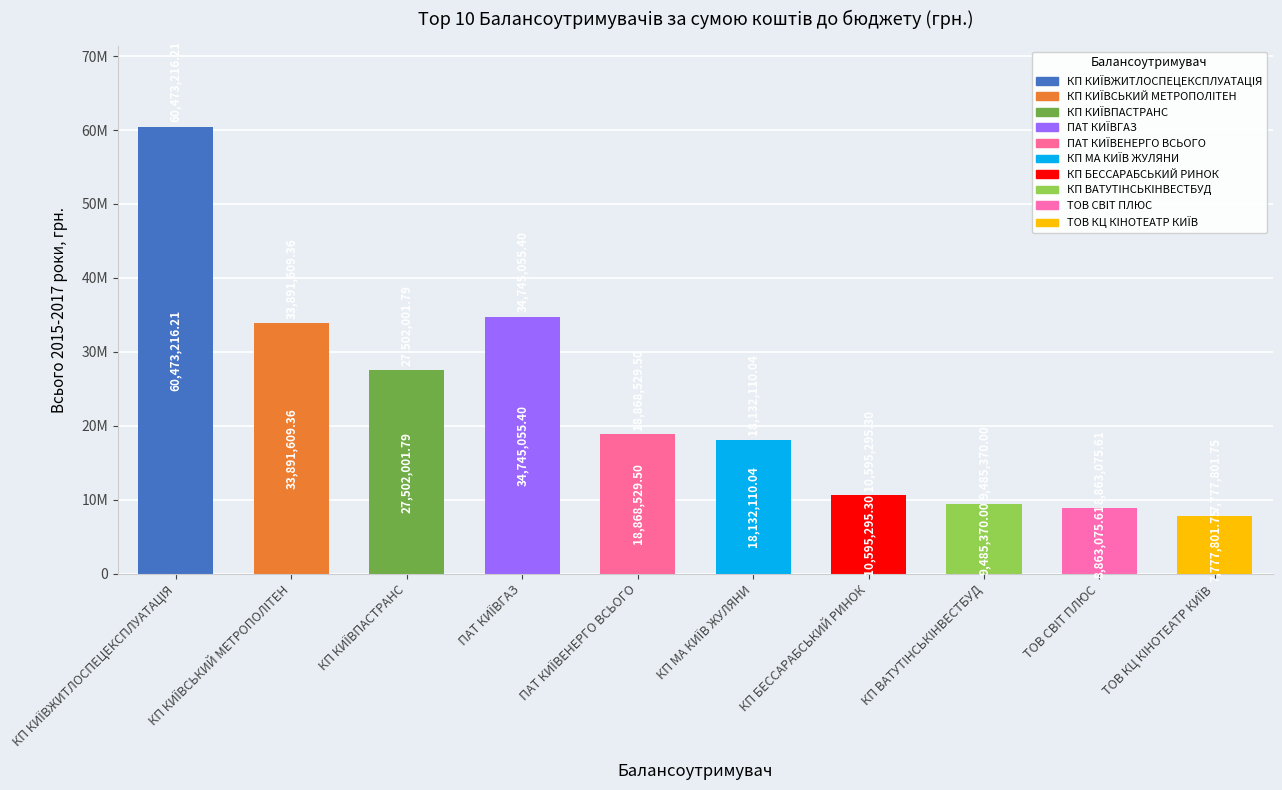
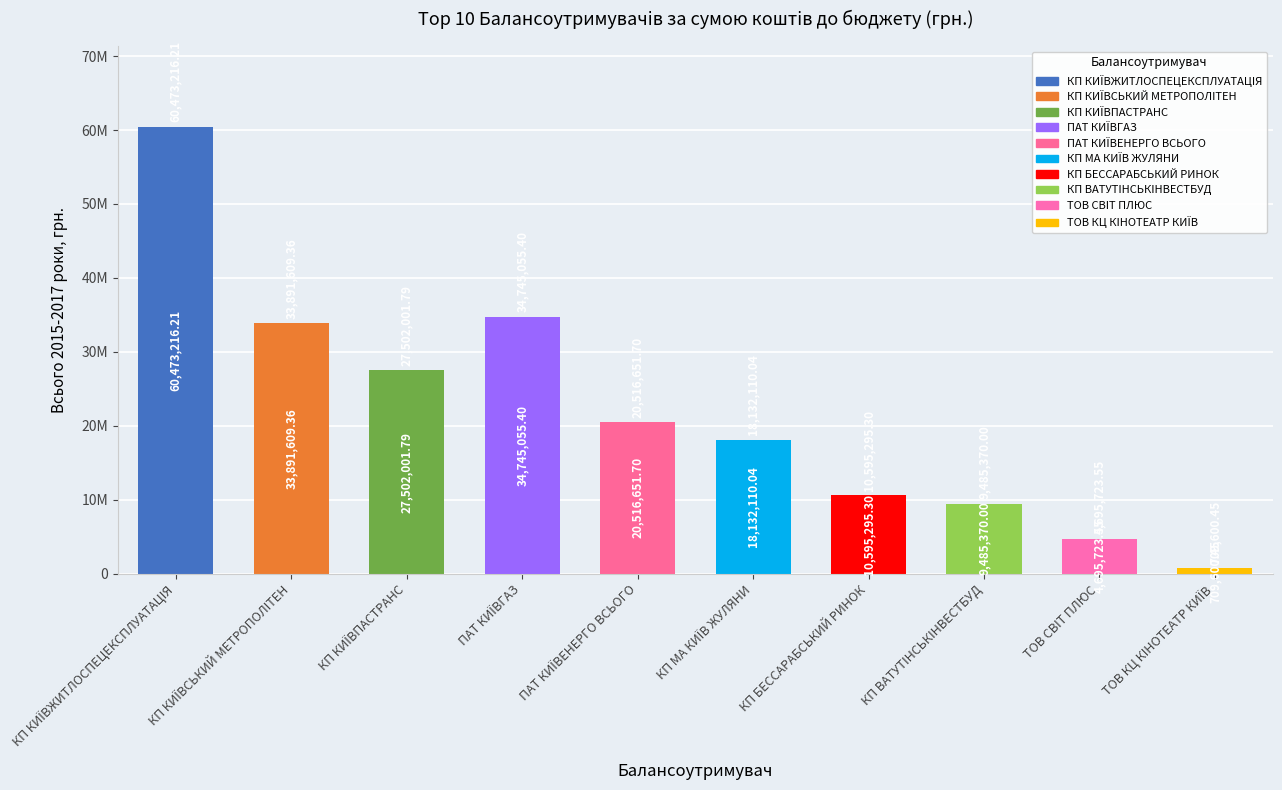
  {
    "КП КИЇВЖИТЛОСПЕЦЕКСПЛУАТАЦІЯ": "60,473,216.21",
    "КП КИЇВСЬКИЙ МЕТРОПОЛІТЕН": "33,891,609.36",
    "КП КИЇВПАСТРАНС": "27,502,001.79",
    "ПАТ КИЇВГАЗ": "34,745,055.40",
-   "ПАТ КИЇВЕНЕРГО ВСЬОГО": "18,868,529.50",
+   "ПАТ КИЇВЕНЕРГО ВСЬОГО": "20,516,651.70",
    "КП МА КИЇВ ЖУЛЯНИ": "18,132,110.04",
    "КП БЕССАРАБСЬКИЙ РИНОК": "10,595,295.30",
    "КП ВАТУТІНСЬКІНВЕСТБУД": "9,485,370.00",
-   "ТОВ СВІТ ПЛЮС": "9000000",
-   "ТОВ КЦ КІНОТЕАТР КИЇВ": "8000000"
+   "ТОВ СВІТ ПЛЮС": "5000000",
+   "ТОВ КЦ КІНОТЕАТР КИЇВ": "1000000"
  }
